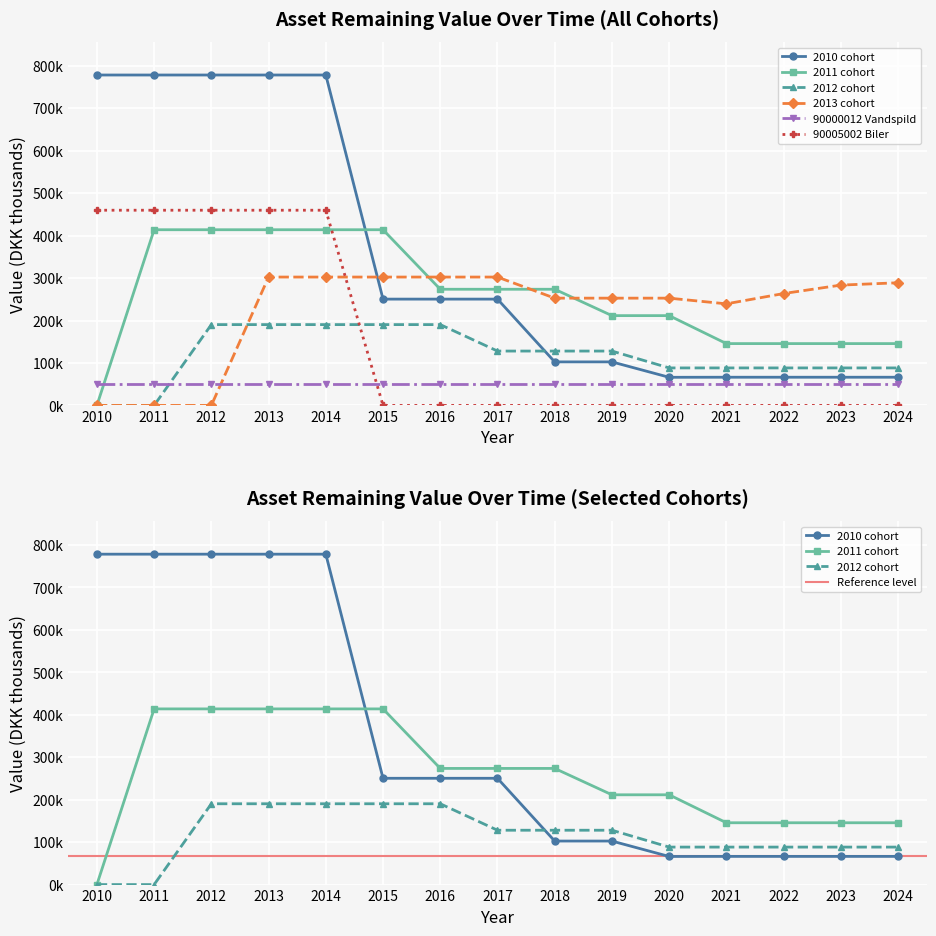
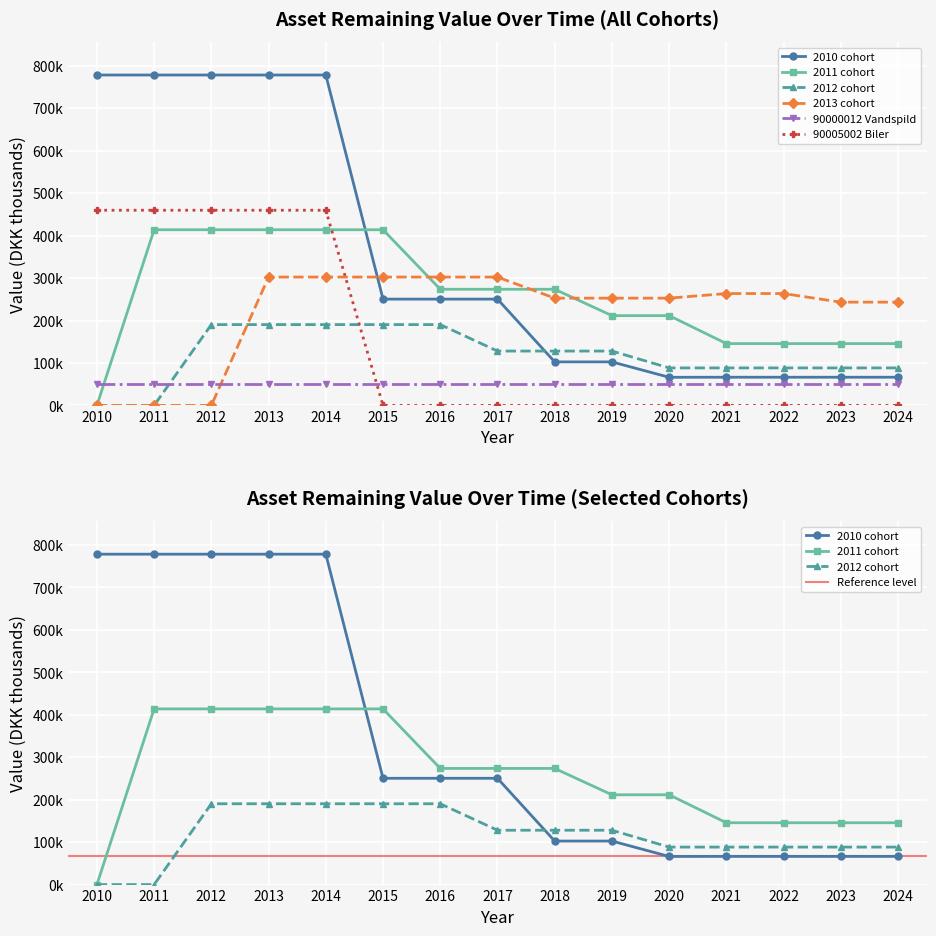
  {
    "Asset Remaining Value Over Time (All Cohorts)": {
      "2013 cohort": {
        "2012": 0,
        "2013": 300000,
        "2014": 300000,
        "2015": 300000,
        "2016": 300000,
        "2017": 300000,
        "2018": 250000,
        "2019": 250000,
        "2020": 250000,
-       "2021": 240000,
+       "2021": 260000,
        "2022": 260000,
-       "2023": 280000,
-       "2024": 290000
+       "2023": 240000,
+       "2024": 240000
      },
      "90000012 Vandspild": {
        "2010": 50000,
        "2011": 50000,
        "2012": 50000,
        "2013": 50000,
        "2014": 50000,
        "2015": 50000,
        "2016": 50000,
        "2017": 50000,
        "2018": 50000,
        "2019": 50000,
        "2020": 50000,
        "2021": 50000,
        "2022": 50000,
        "2023": 50000,
        "2024": 50000
      },
      "90005002 Biler": {
        "2010": 460000,
        "2011": 460000,
        "2012": 460000,
        "2013": 460000,
        "2014": 460000,
        "2015": 0,
        "2016": 0,
        "2017": 0,
        "2018": 0,
        "2019": 0,
        "2020": 0,
        "2021": 0,
        "2022": 0,
        "2023": 0,
        "2024": 0
      }
    }
  }
